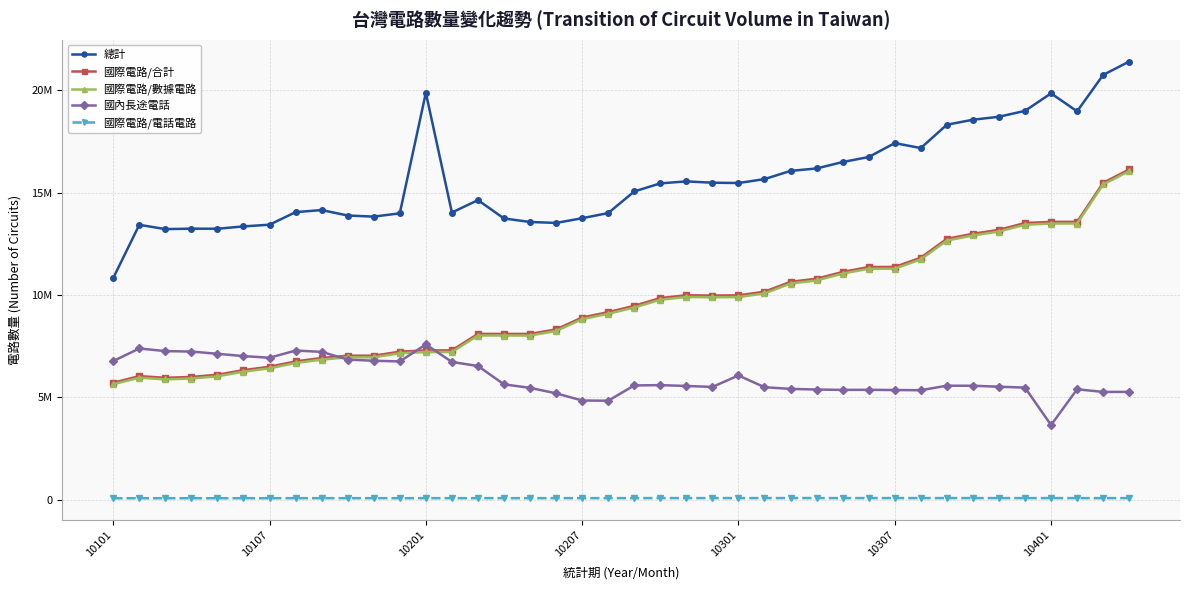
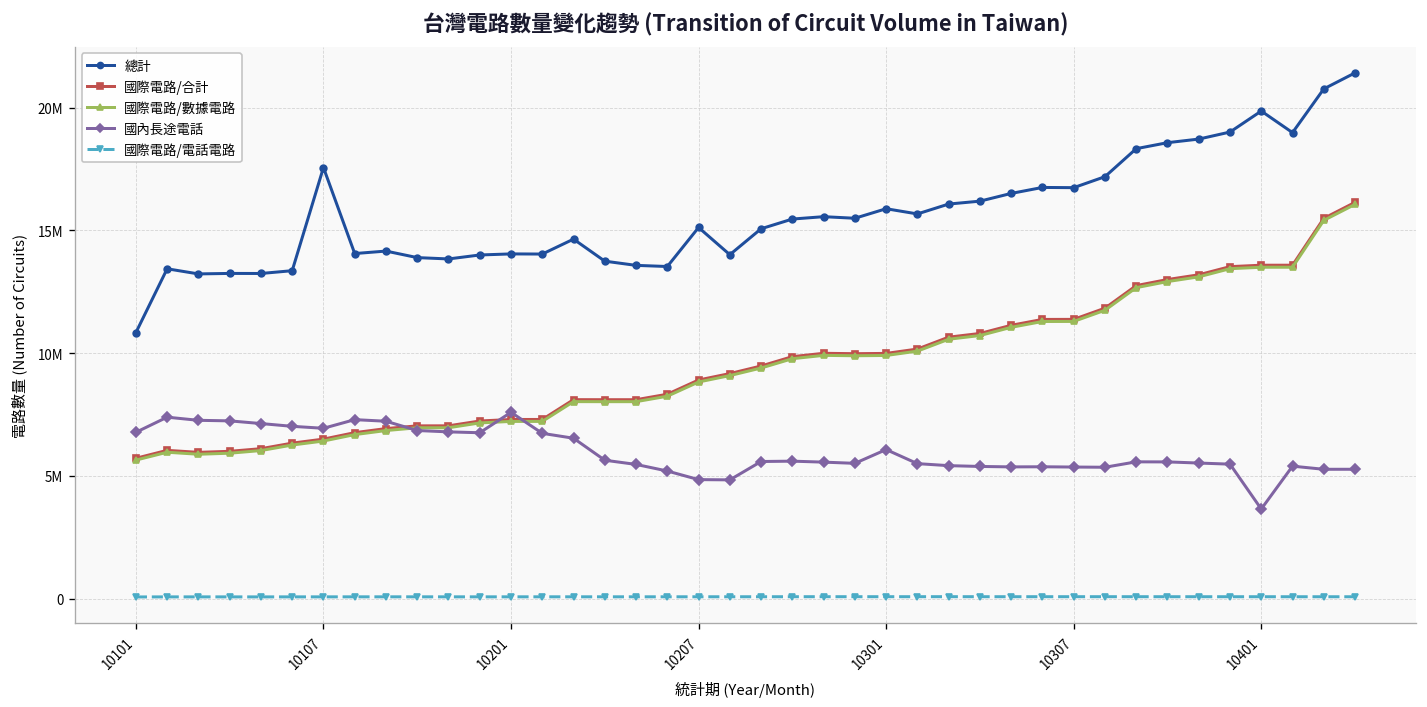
  {
    "總計": {
      "10101": 10800000,
-     "10107": 13400000,
-     "10201": 19900000,
-     "10207": 13800000,
-     "10301": 15500000,
-     "10307": 17400000,
+     "10107": 17600000,
+     "10201": 14000000,
+     "10207": 15100000,
+     "10301": 15900000,
+     "10307": 16700000,
      "10401": 19900000
    },
    "國內長途電話": {
      "10101": 6800000,
      "10107": 6900000,
      "10201": 7600000,
      "10207": 4900000,
      "10301": 6100000,
      "10307": 5400000,
      "10401": 3700000
    },
    "國際電路/電話電路": {
      "10101": 100000,
      "10107": 100000,
      "10201": 100000,
      "10207": 100000,
      "10301": 100000,
      "10307": 100000,
      "10401": 100000
    }
  }
